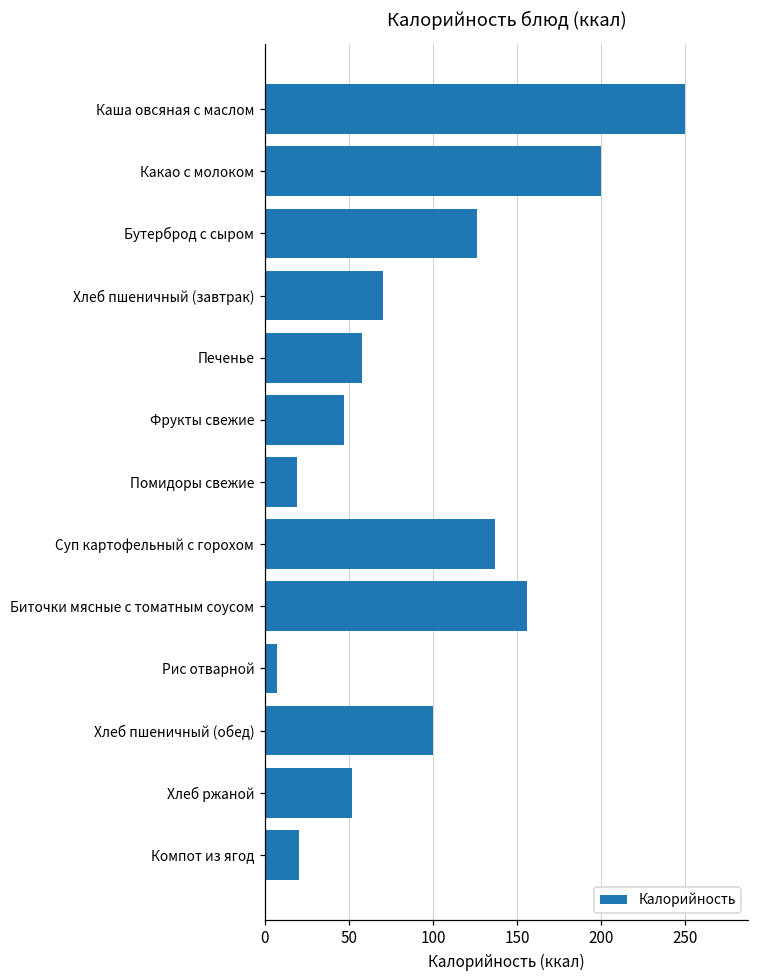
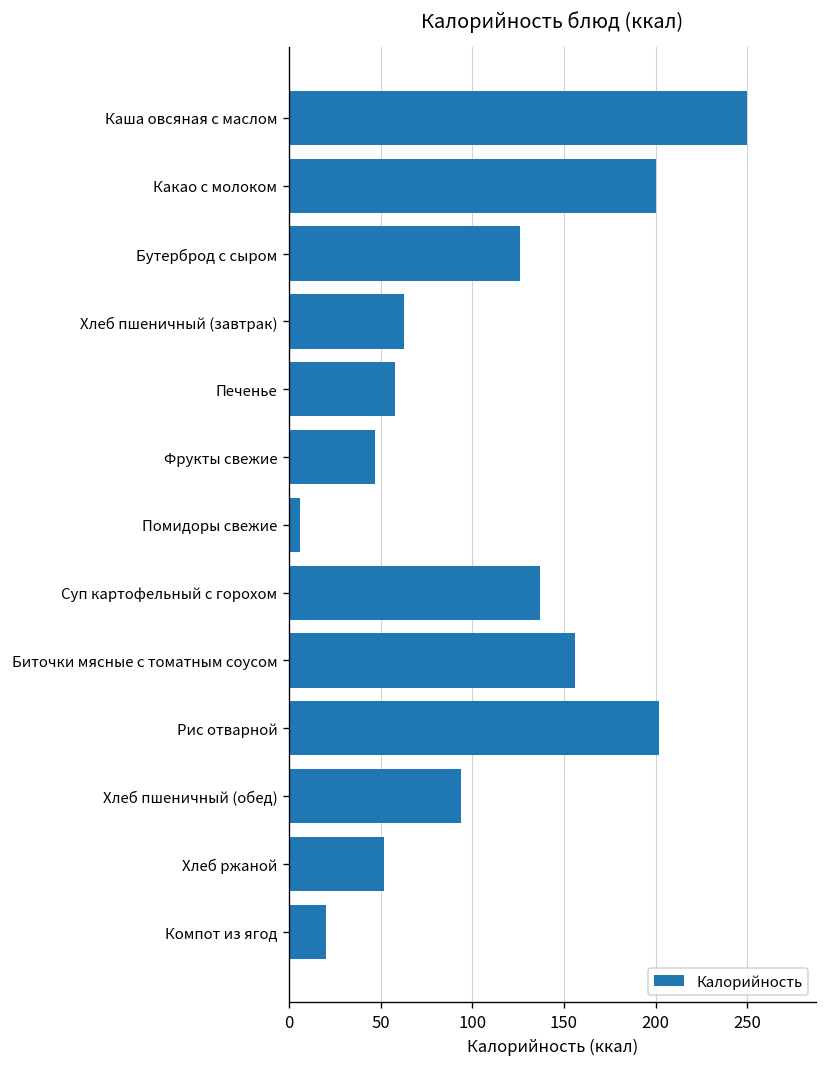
  {
    "Каша овсяная с маслом": 250,
    "Какао с молоком": 200,
    "Бутерброд с сыром": 126,
-   "Хлеб пшеничный (завтрак)": 70,
+   "Хлеб пшеничный (завтрак)": 63,
    "Печенье": 58,
    "Фрукты свежие": 47,
-   "Помидоры свежие": 19,
+   "Помидоры свежие": 6,
    "Суп картофельный с горохом": 137,
    "Биточки мясные с томатным соусом": 156,
-   "Рис отварной": 7,
-   "Хлеб пшеничный (обед)": 100,
+   "Рис отварной": 202,
+   "Хлеб пшеничный (обед)": 94,
    "Хлеб ржаной": 52,
    "Компот из ягод": 20
  }
